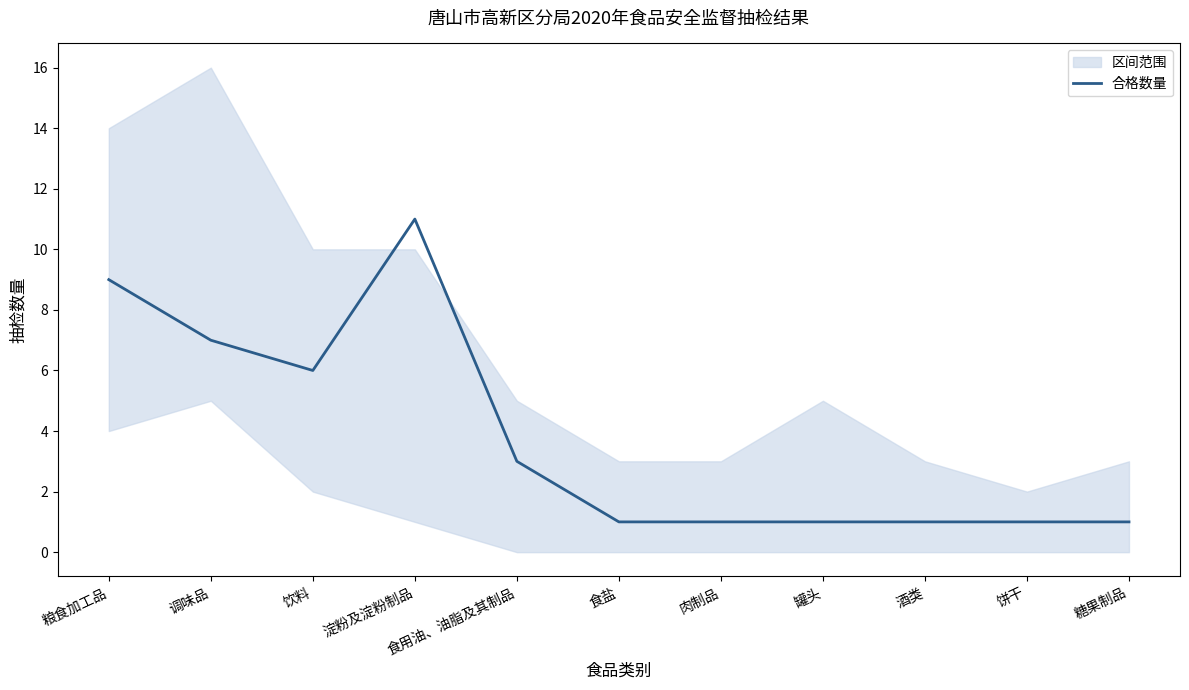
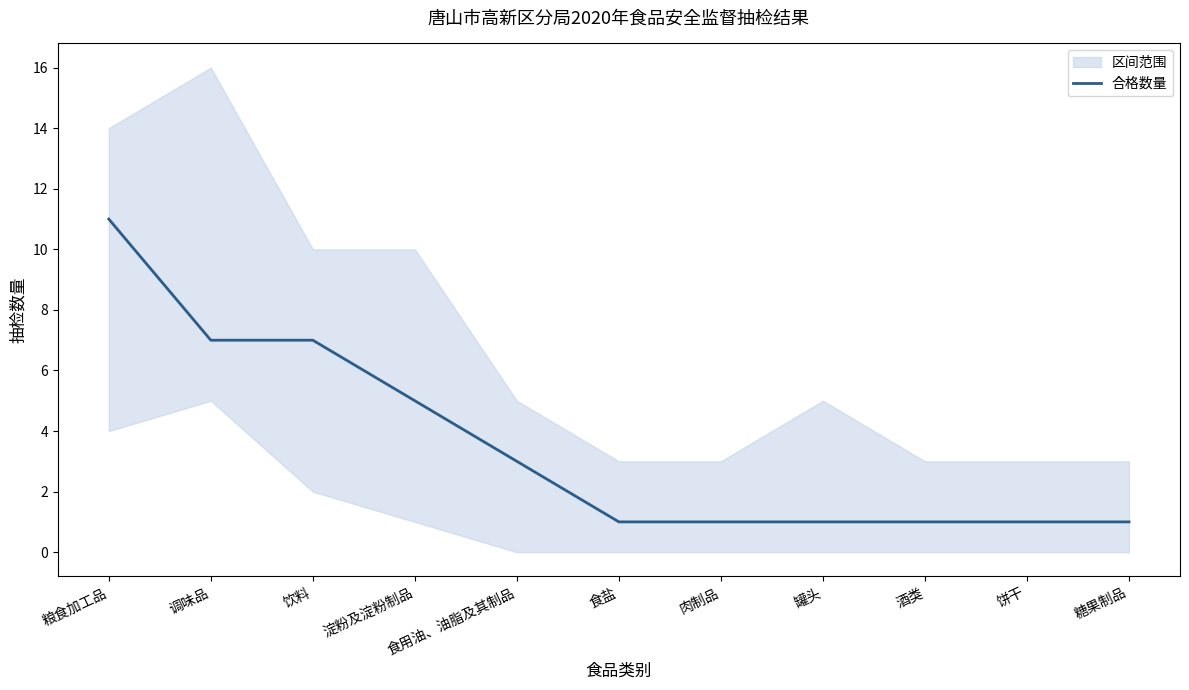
  {
    "合格数量": {
-     "粮食加工品": 9,
+     "粮食加工品": 11,
      "调味品": 7,
-     "饮料": 6,
-     "淀粉及淀粉制品": 11,
+     "饮料": 7,
+     "淀粉及淀粉制品": 5,
      "食用油、油脂及其制品": 3,
      "食盐": 1,
      "肉制品": 1,
      "罐头": 1,
      "酒类": 1,
      "饼干": 1,
      "糖果制品": 1
    },
    "区间范围": {
-     "饼干": 2
+     "饼干": 3
    }
  }
